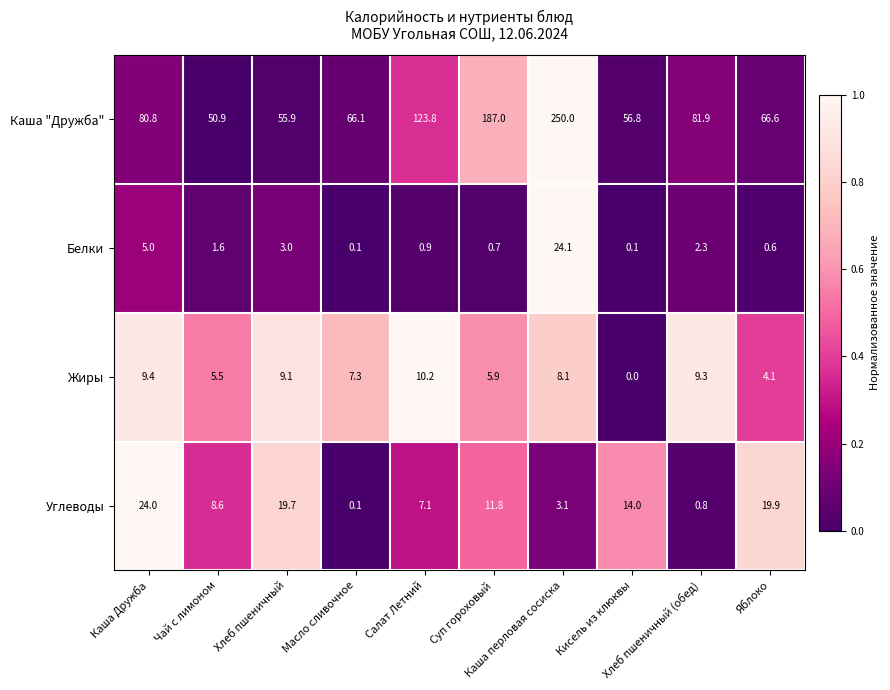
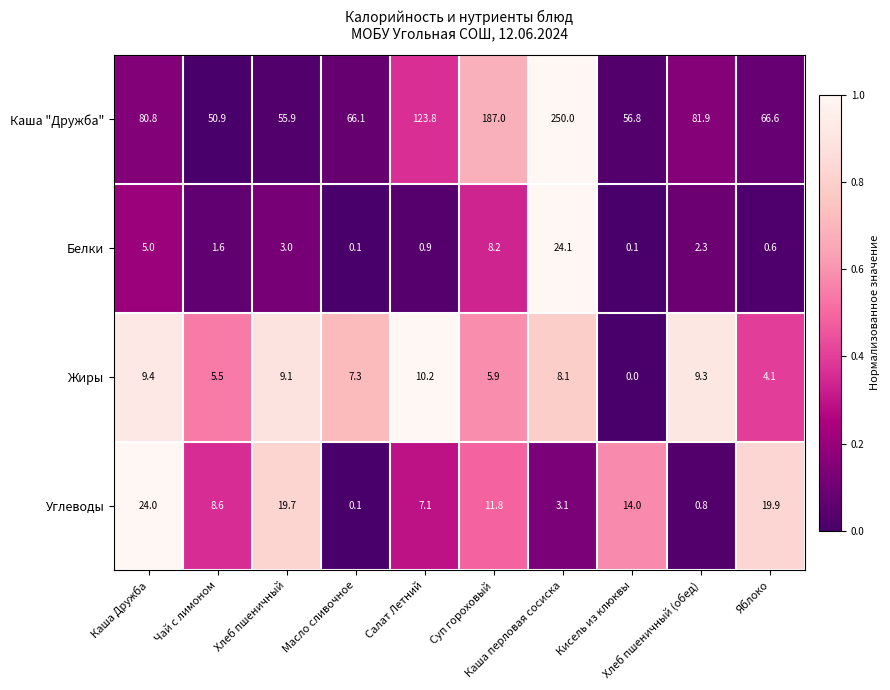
  {
    "Каша \"Дружба\"": {
      "Каша Дружба": 80.8,
      "Чай с лимоном": 50.9,
      "Хлеб пшеничный": 55.9,
      "Масло сливочное": 66.1,
      "Салат Летний": 123.8,
      "Суп гороховый": 187.0,
      "Каша перловая сосиска": 250.0,
      "Кисель из клюквы": 56.8,
      "Хлеб пшеничный (обед)": 81.9,
      "Яблоко": 66.6
    },
    "Белки": {
      "Каша Дружба": 5.0,
      "Чай с лимоном": 1.6,
      "Хлеб пшеничный": 3.0,
      "Масло сливочное": 0.1,
      "Салат Летний": 0.9,
-     "Суп гороховый": 0.7,
+     "Суп гороховый": 8.2,
      "Каша перловая сосиска": 24.1,
      "Кисель из клюквы": 0.1,
      "Хлеб пшеничный (обед)": 2.3,
      "Яблоко": 0.6
    },
    "Жиры": {
      "Каша Дружба": 9.4,
      "Чай с лимоном": 5.5,
      "Хлеб пшеничный": 9.1,
      "Масло сливочное": 7.3,
      "Салат Летний": 10.2,
      "Суп гороховый": 5.9,
      "Каша перловая сосиска": 8.1,
      "Кисель из клюквы": 0.0,
      "Хлеб пшеничный (обед)": 9.3,
      "Яблоко": 4.1
    },
    "Углеводы": {
      "Каша Дружба": 24.0,
      "Чай с лимоном": 8.6,
      "Хлеб пшеничный": 19.7,
      "Масло сливочное": 0.1,
      "Салат Летний": 7.1,
      "Суп гороховый": 11.8,
      "Каша перловая сосиска": 3.1,
      "Кисель из клюквы": 14.0,
      "Хлеб пшеничный (обед)": 0.8,
      "Яблоко": 19.9
    }
  }
